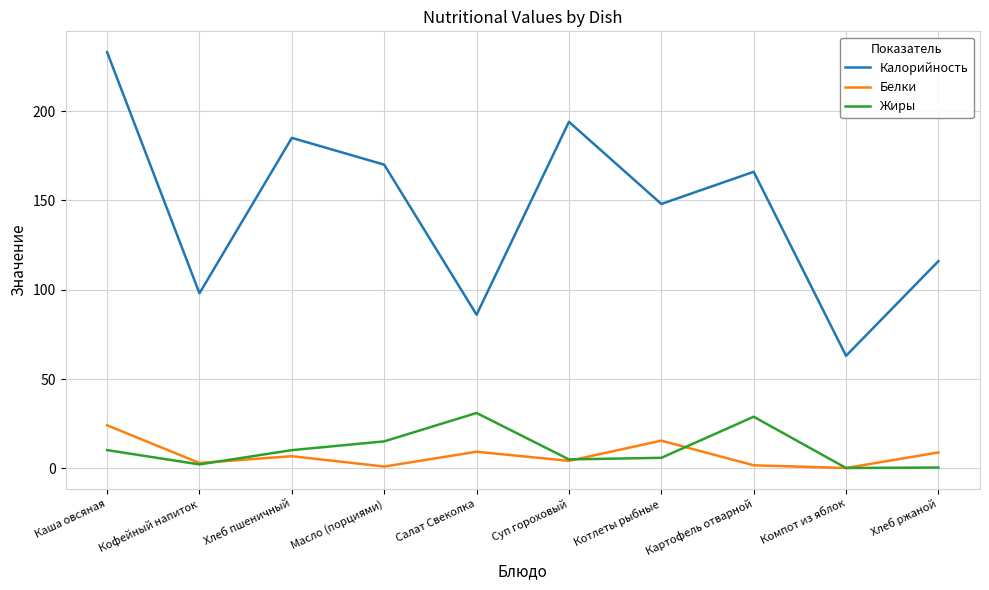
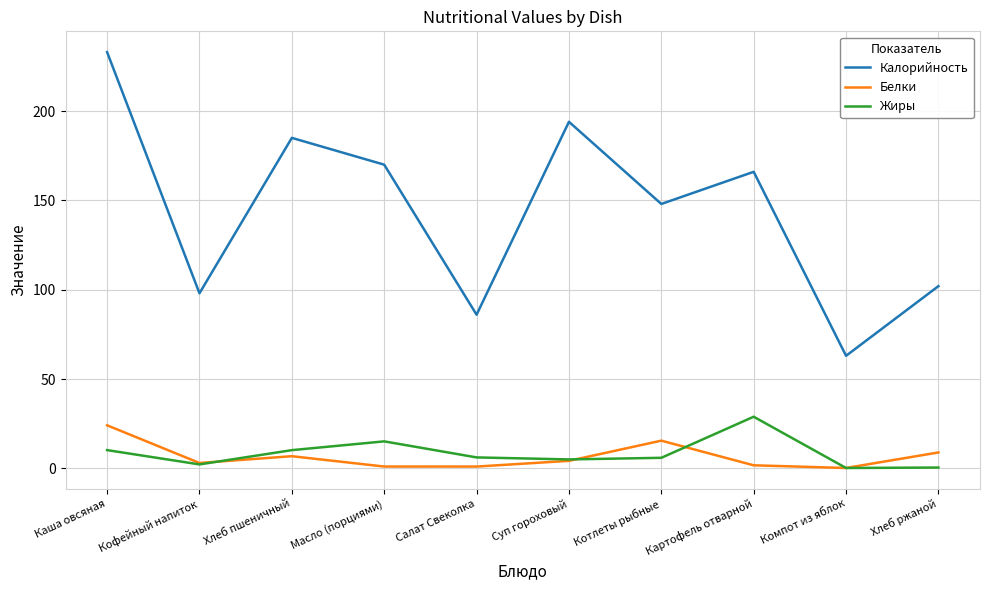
  {
    "Калорийность": {
      "Каша овсяная": 233,
      "Кофейный напиток": 98,
      "Хлеб пшеничный": 185,
      "Масло (порциями)": 170,
      "Салат Свеколка": 86,
      "Суп гороховый": 194,
      "Котлеты рыбные": 148,
      "Картофель отварной": 166,
      "Компот из яблок": 63,
-     "Хлеб ржаной": 116
+     "Хлеб ржаной": 102
    },
    "Белки": {
      "Каша овсяная": 24,
      "Хлеб пшеничный": 7,
      "Масло (порциями)": 1,
-     "Салат Свеколка": 9,
+     "Салат Свеколка": 1,
      "Котлеты рыбные": 16,
      "Картофель отварной": 2,
      "Хлеб ржаной": 9
    },
    "Жиры": {
      "Каша овсяная": 10,
      "Хлеб пшеничный": 10,
      "Масло (порциями)": 15,
-     "Салат Свеколка": 31,
+     "Салат Свеколка": 6,
      "Котлеты рыбные": 6,
      "Картофель отварной": 29,
      "Хлеб ржаной": 0
    }
  }
